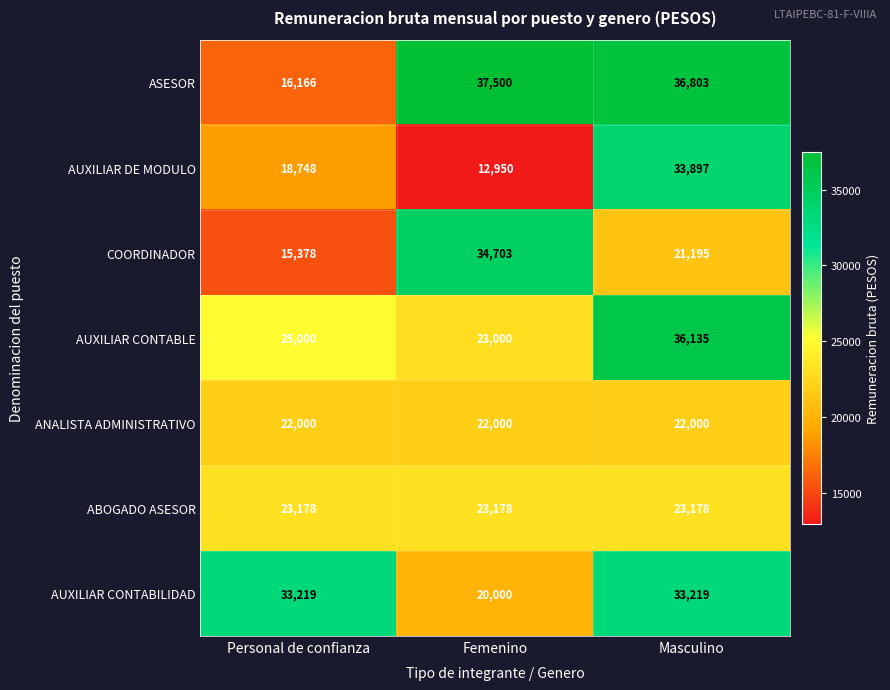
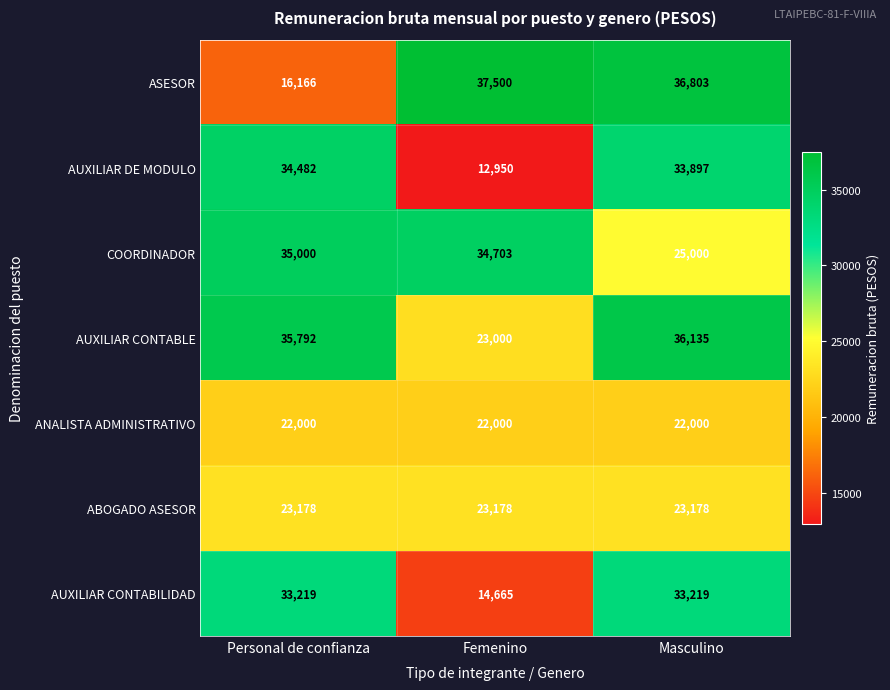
  {
    "AUXILIAR DE MODULO": {
-     "Personal de confianza": "18,748"
+     "Personal de confianza": "34,482"
    },
    "COORDINADOR": {
-     "Personal de confianza": "15,378",
-     "Masculino": "21,195"
+     "Personal de confianza": "35,000",
+     "Masculino": "25,000"
    },
    "AUXILIAR CONTABLE": {
-     "Personal de confianza": "25,000"
+     "Personal de confianza": "35,792"
    },
    "AUXILIAR CONTABILIDAD": {
-     "Femenino": "20,000"
+     "Femenino": "14,665"
    }
  }
